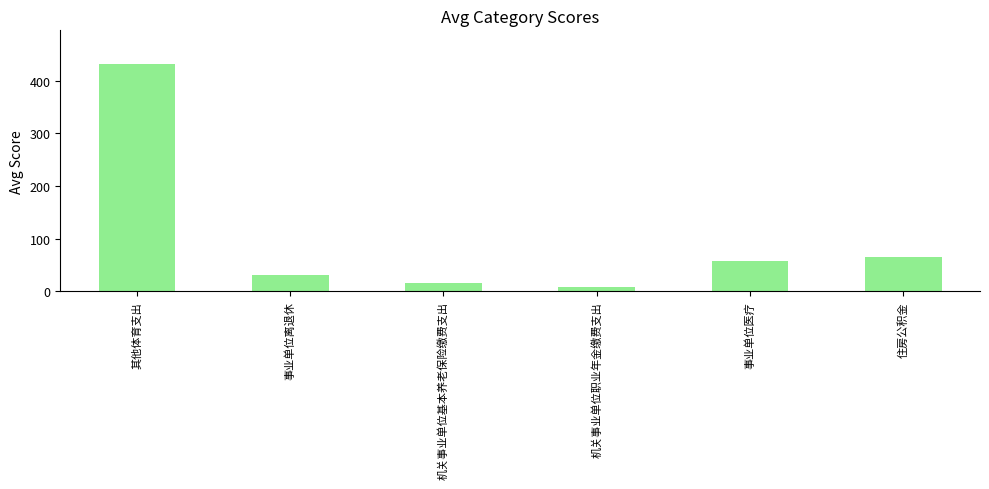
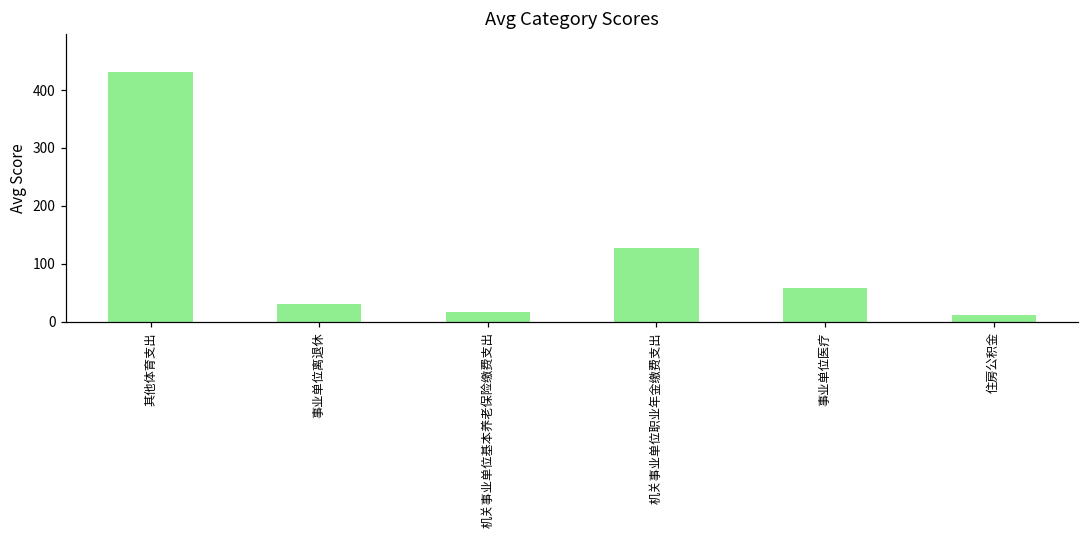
  {
    "其他体育支出": 430,
    "事业单位离退休": 30,
    "机关事业单位基本养老保险缴费支出": 20,
-   "机关事业单位职业年金缴费支出": 10,
+   "机关事业单位职业年金缴费支出": 130,
    "事业单位医疗": 60,
-   "住房公积金": 60
+   "住房公积金": 10
  }
